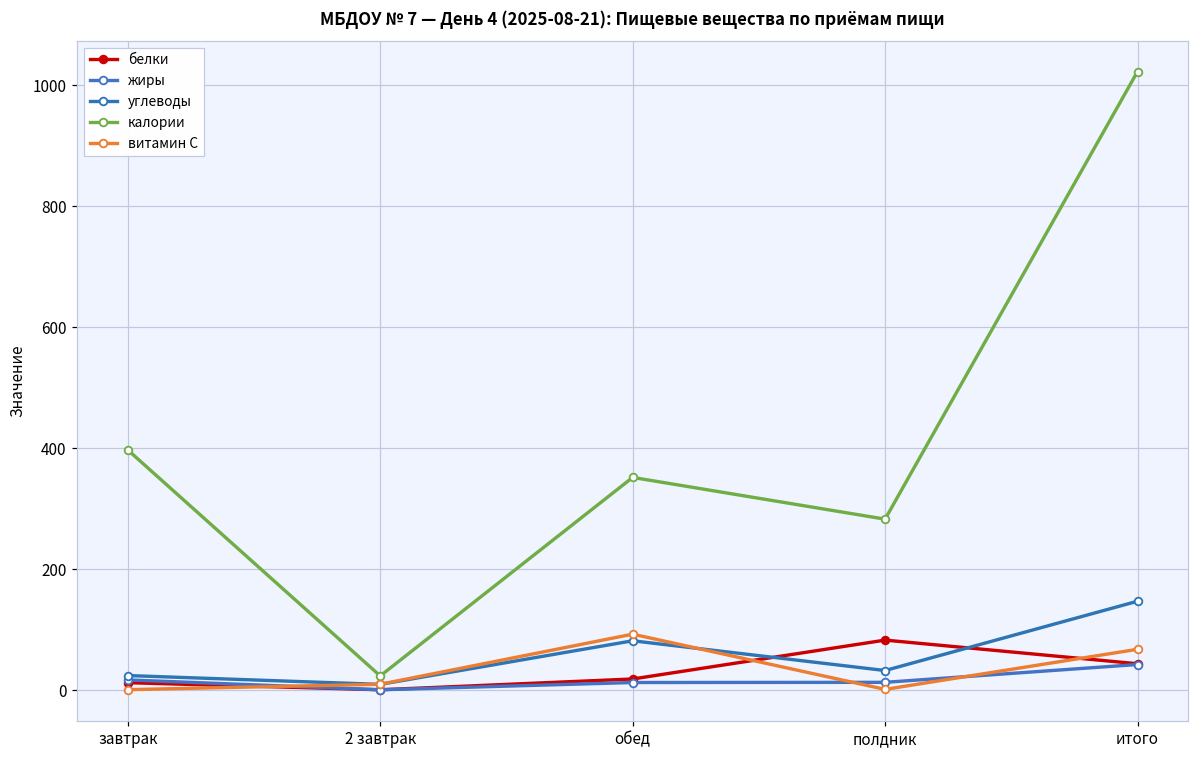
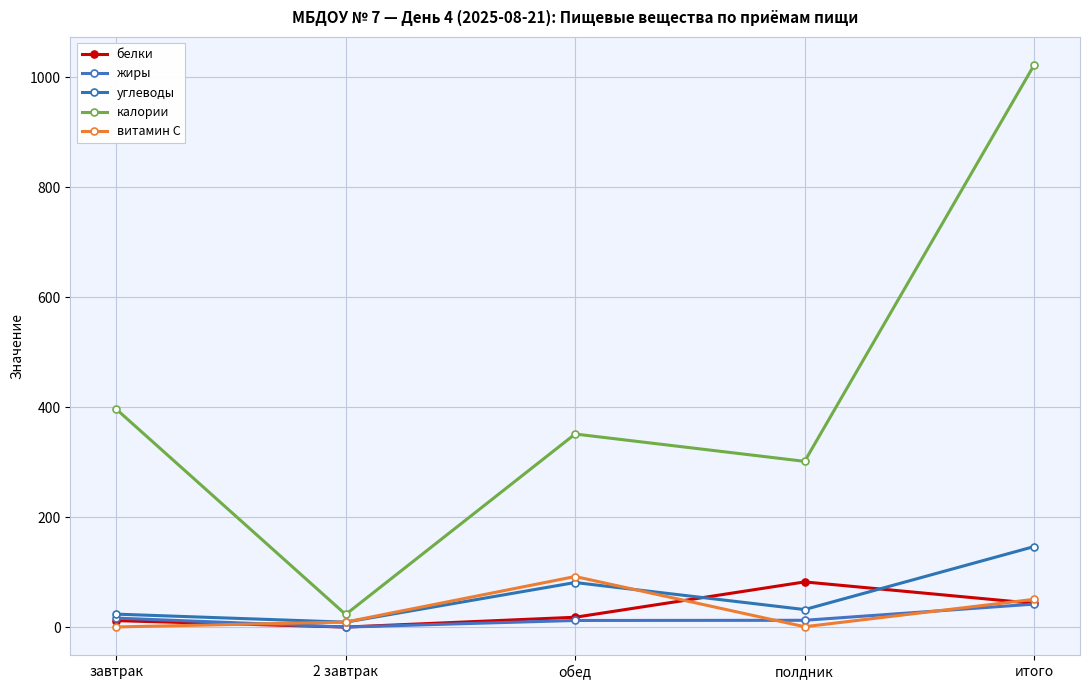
  {
    "белки": {
      "обед": 20,
      "полдник": 80
    },
    "калории": {
      "завтрак": 400,
      "2 завтрак": 20,
      "обед": 350,
-     "полдник": 280,
+     "полдник": 300,
      "итого": 1020
    },
    "витамин С": {
      "завтрак": 0,
      "обед": 90,
      "полдник": 0,
-     "итого": 70
+     "итого": 50
    }
  }
